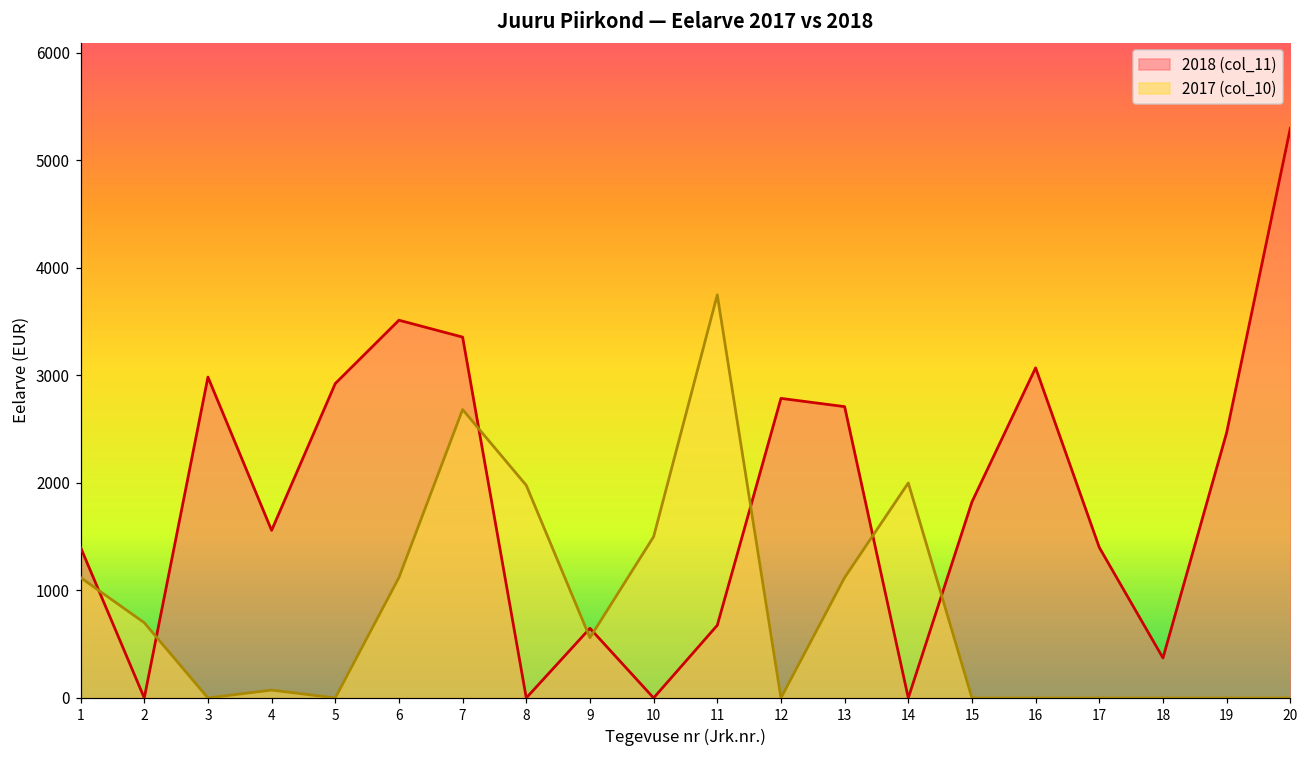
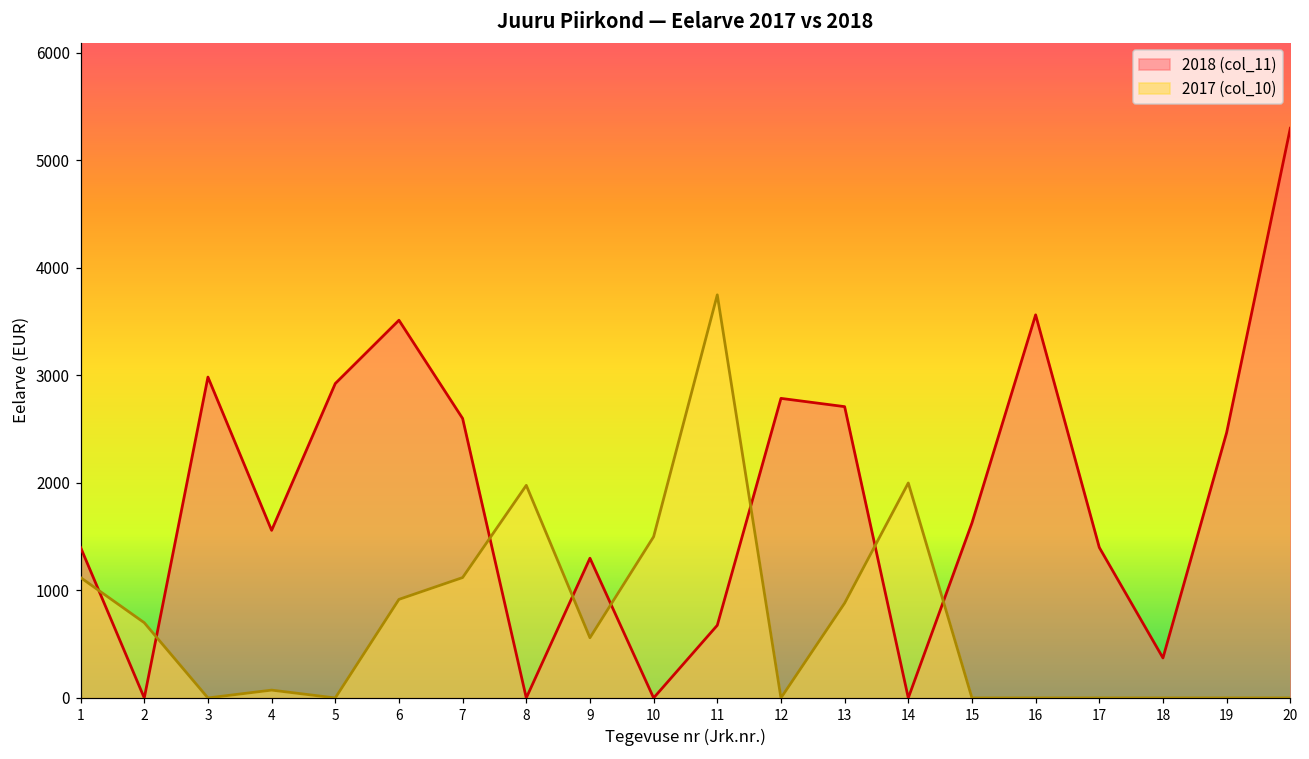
  {
    "2018 (col_11)": {
      "1": 1400,
      "2": 0,
      "3": 3000,
      "4": 1600,
      "5": 2900,
      "6": 3500,
-     "7": 3400,
+     "7": 2600,
      "8": 0,
-     "9": 600,
+     "9": 1300,
      "10": 0,
      "11": 700,
      "12": 2800,
      "13": 2700,
      "14": 0,
-     "15": 1800,
-     "16": 3100,
+     "15": 1600,
+     "16": 3600,
      "17": 1400,
      "18": 400,
      "19": 2500,
      "20": 5300
    },
    "2017 (col_10)": {
      "1": 1100,
      "2": 700,
      "3": 0,
      "4": 100,
      "5": 0,
-     "6": 1100,
-     "7": 2700,
+     "6": 900,
+     "7": 1100,
      "8": 2000,
      "9": 600,
      "10": 1500,
      "11": 3800,
      "12": 0,
-     "13": 1100,
+     "13": 900,
      "14": 2000,
      "15": 0,
      "16": 0,
      "17": 0,
      "18": 0,
      "19": 0,
      "20": 0
    }
  }
